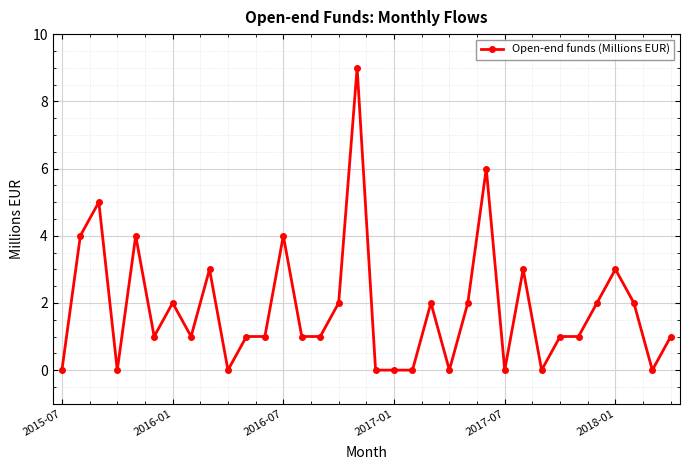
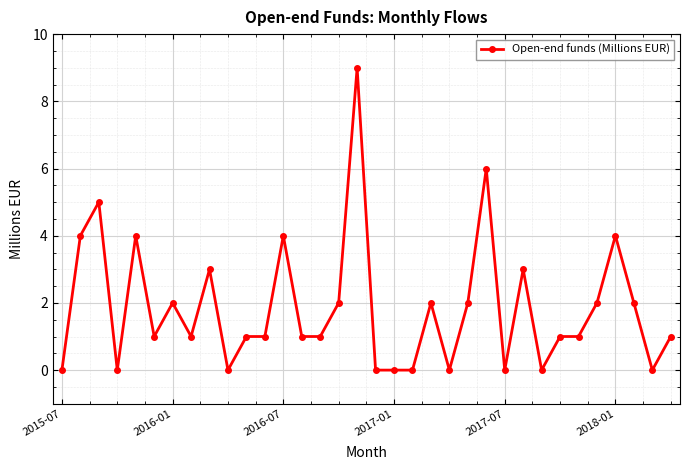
  {
    "2015-07": 0,
    "2016-01": 2,
    "2016-07": 4,
    "2017-01": 0,
    "2017-07": 0,
-   "2018-01": 3
+   "2018-01": 4
  }
